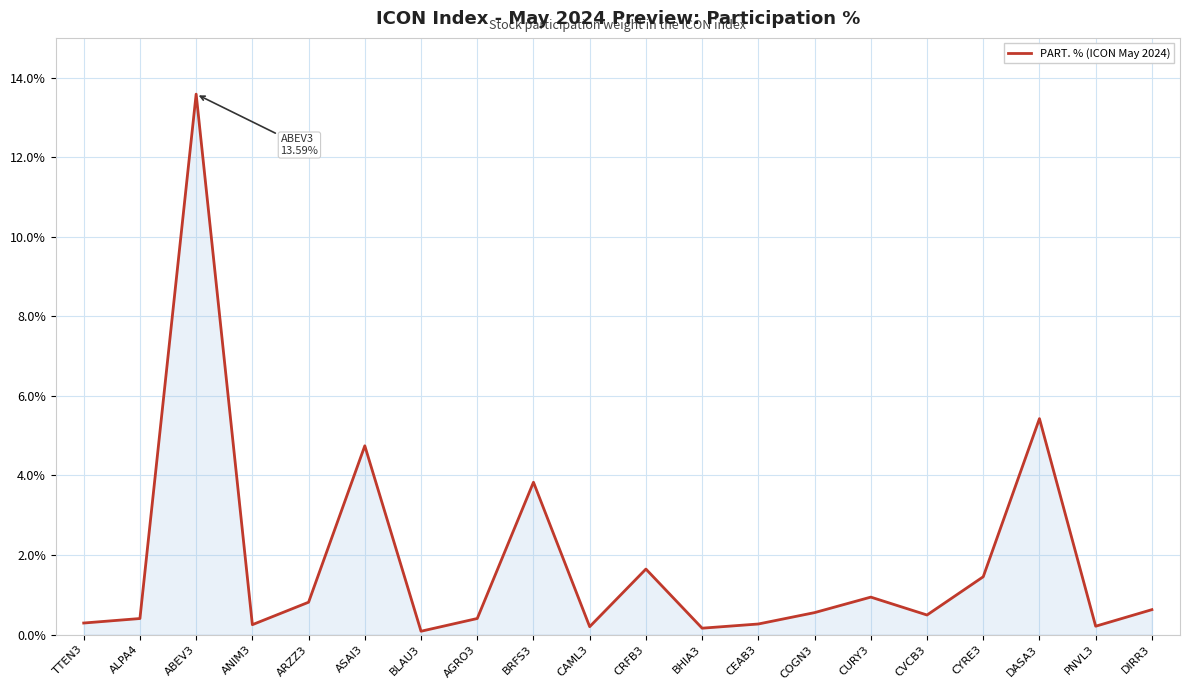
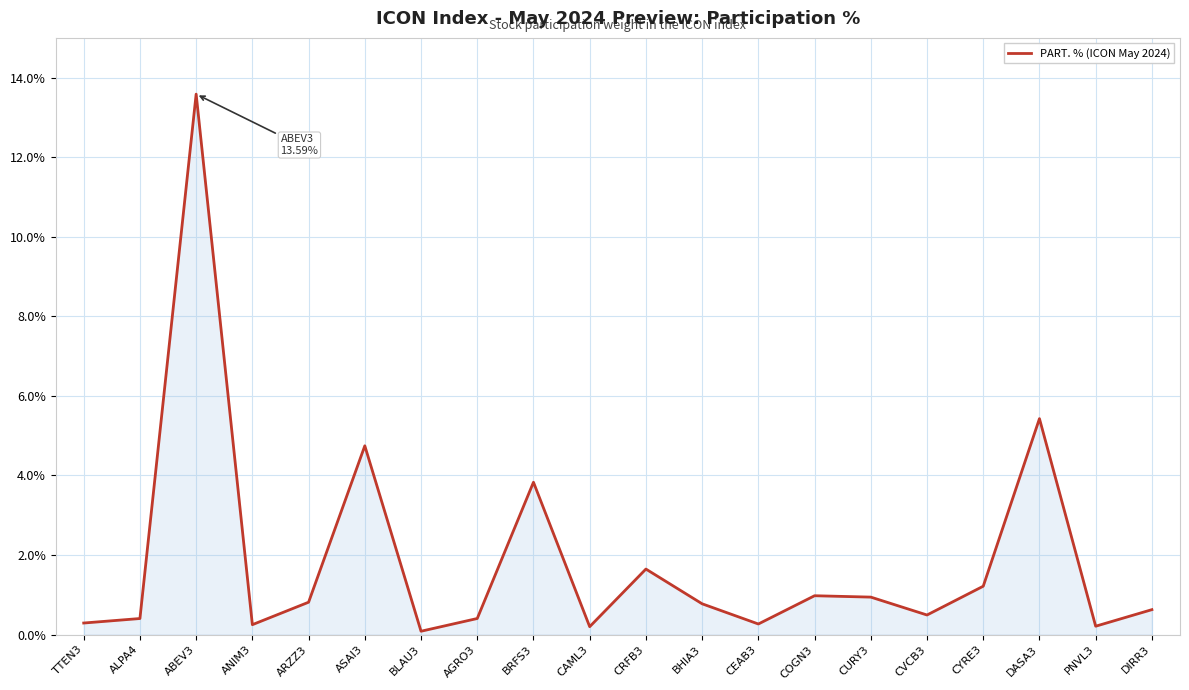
  {
    "TTEN3": "0.3%",
    "ALPA4": "0.4%",
    "ANIM3": "0.2%",
    "ARZZ3": "0.8%",
    "ASAI3": "4.7%",
    "BLAU3": "0.1%",
    "AGRO3": "0.4%",
    "BRFS3": "3.8%",
    "CAML3": "0.2%",
    "CRFB3": "1.6%",
-   "BHIA3": "0.2%",
+   "BHIA3": "0.8%",
    "CEAB3": "0.3%",
-   "COGN3": "0.6%",
+   "COGN3": "1.0%",
    "CURY3": "0.9%",
    "CVCB3": "0.5%",
-   "CYRE3": "1.5%",
+   "CYRE3": "1.2%",
    "DASA3": "5.4%",
    "PNVL3": "0.2%",
    "DIRR3": "0.6%"
  }
